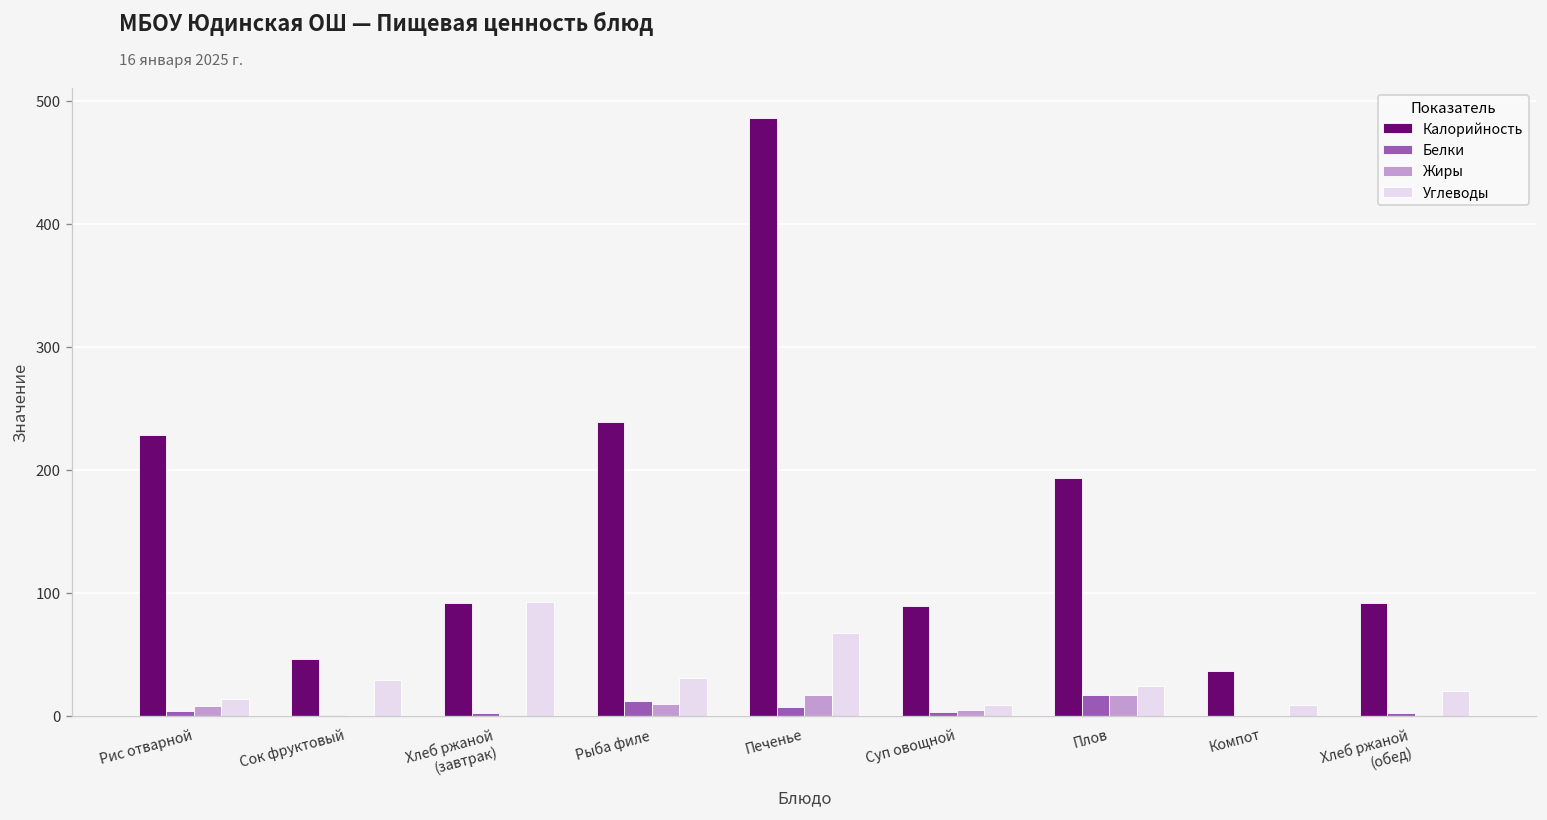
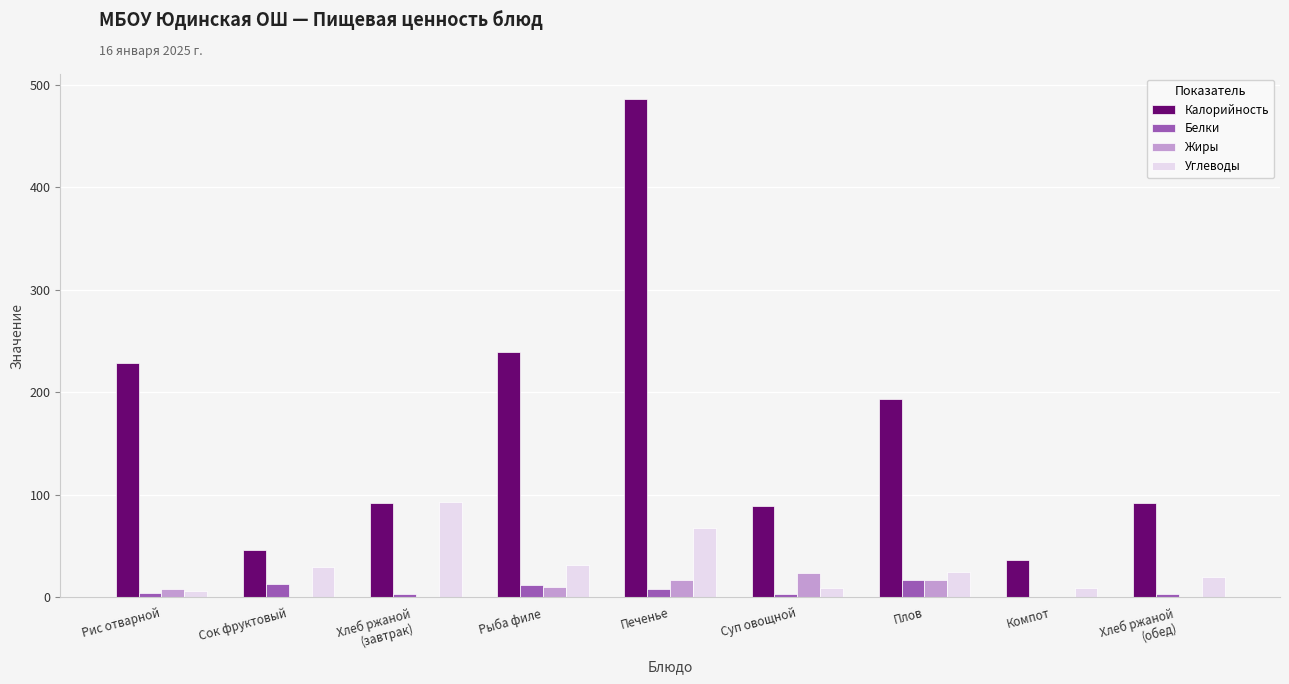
  {
    "Калорийность": {
      "Рис отварной": 228,
      "Сок фруктовый": 46,
      "Хлеб ржаной (завтрак)": 92,
      "Рыба филе": 239,
      "Печенье": 486,
      "Суп овощной": 89,
      "Плов": 193,
      "Компот": 36,
      "Хлеб ржаной (обед)": 92
    },
    "Белки": {
      "Рис отварной": 4,
-     "Сок фруктовый": 1,
+     "Сок фруктовый": 13,
      "Хлеб ржаной (завтрак)": 3,
      "Рыба филе": 12,
      "Печенье": 8,
      "Суп овощной": 3,
      "Плов": 17,
      "Хлеб ржаной (обед)": 3
    },
    "Жиры": {
      "Рис отварной": 8,
      "Рыба филе": 10,
      "Печенье": 17,
-     "Суп овощной": 5,
+     "Суп овощной": 23,
      "Плов": 17,
      "Компот": 0
    },
    "Углеводы": {
-     "Рис отварной": 14,
+     "Рис отварной": 6,
      "Сок фруктовый": 29,
      "Хлеб ржаной (завтрак)": 93,
      "Рыба филе": 31,
      "Печенье": 67,
      "Суп овощной": 9,
      "Плов": 24,
      "Компот": 9,
      "Хлеб ржаной (обед)": 20
    }
  }
